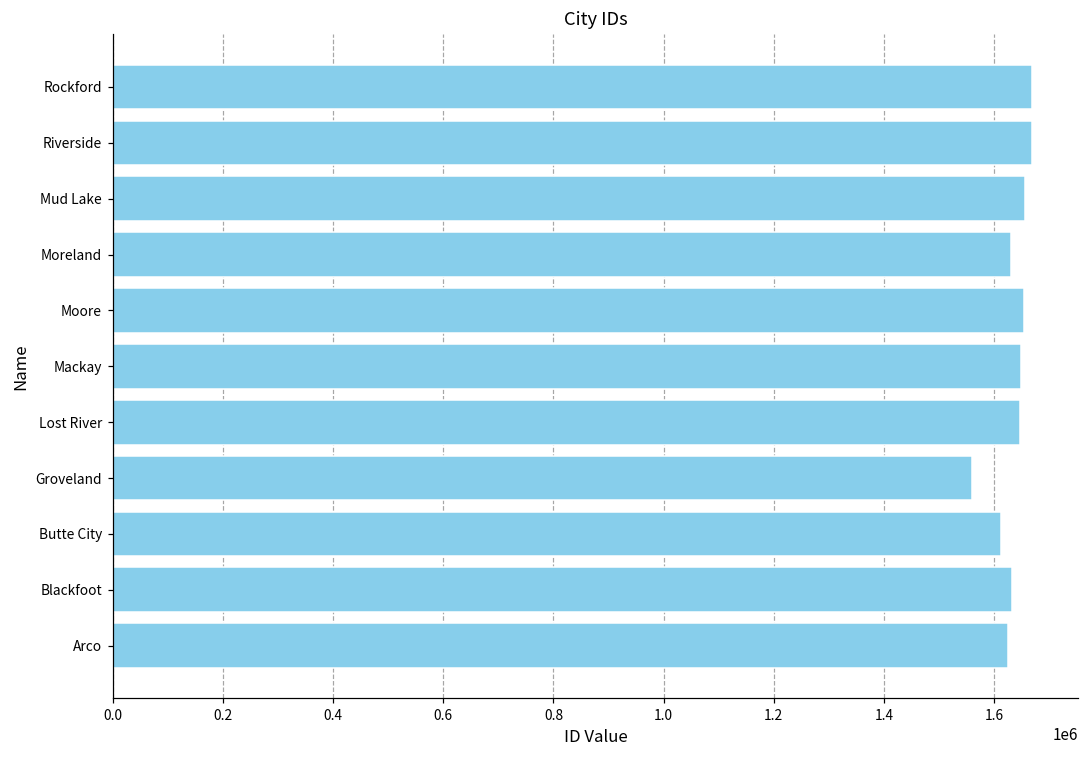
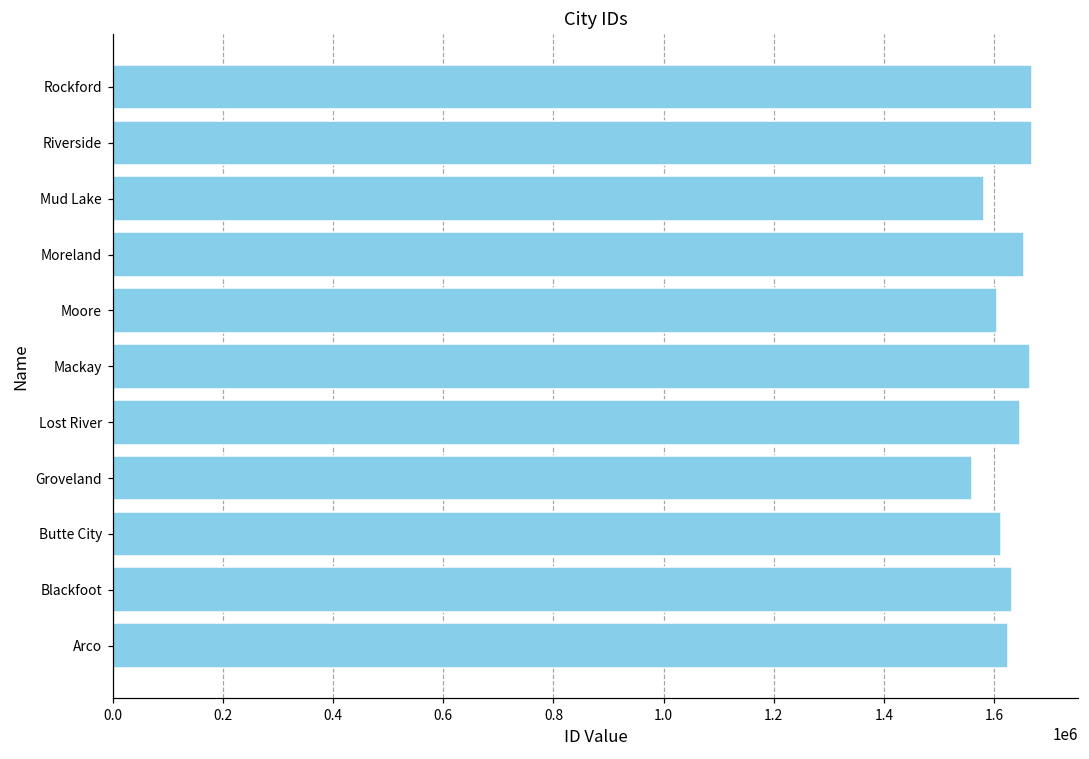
  {
    "Rockford": 1670000,
    "Riverside": 1670000,
-   "Mud Lake": 1660000,
-   "Moreland": 1630000,
-   "Moore": 1650000,
-   "Mackay": 1650000,
+   "Mud Lake": 1580000,
+   "Moreland": 1650000,
+   "Moore": 1600000,
+   "Mackay": 1670000,
    "Lost River": 1650000,
    "Groveland": 1560000,
    "Butte City": 1610000,
    "Blackfoot": 1630000,
    "Arco": 1620000
  }
